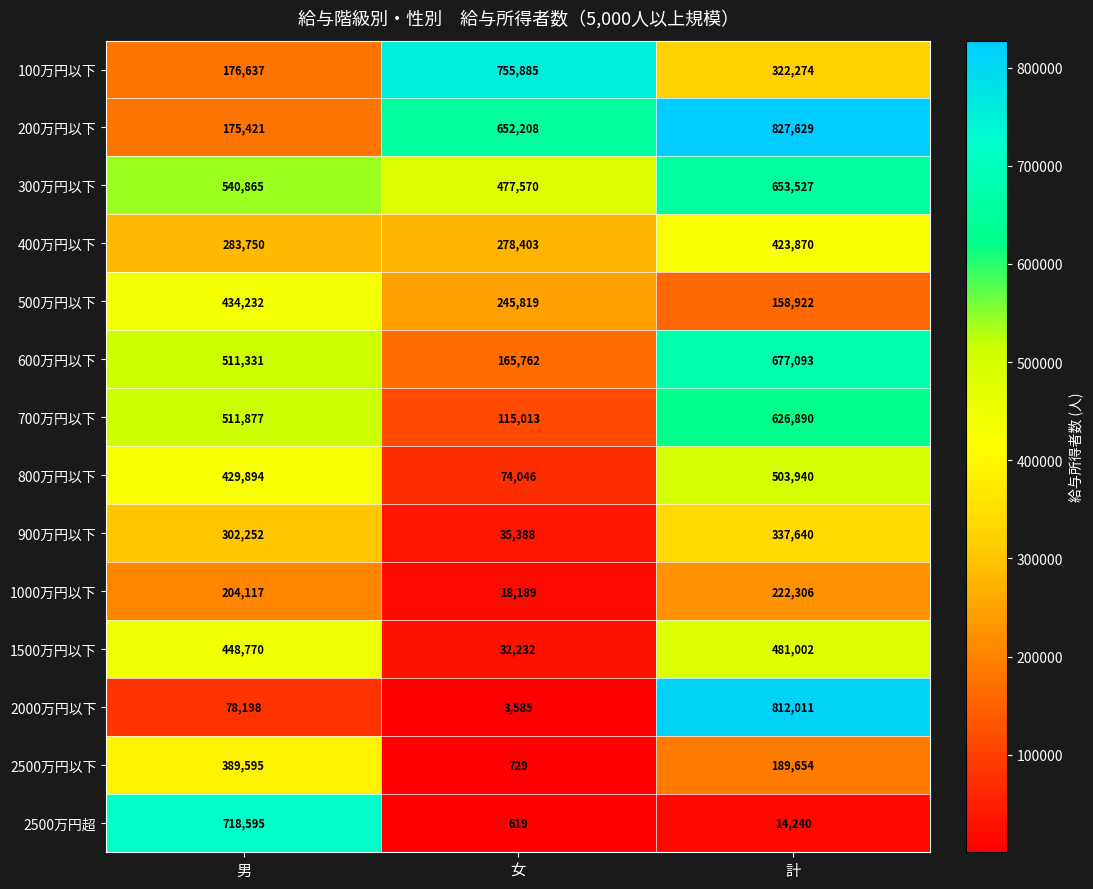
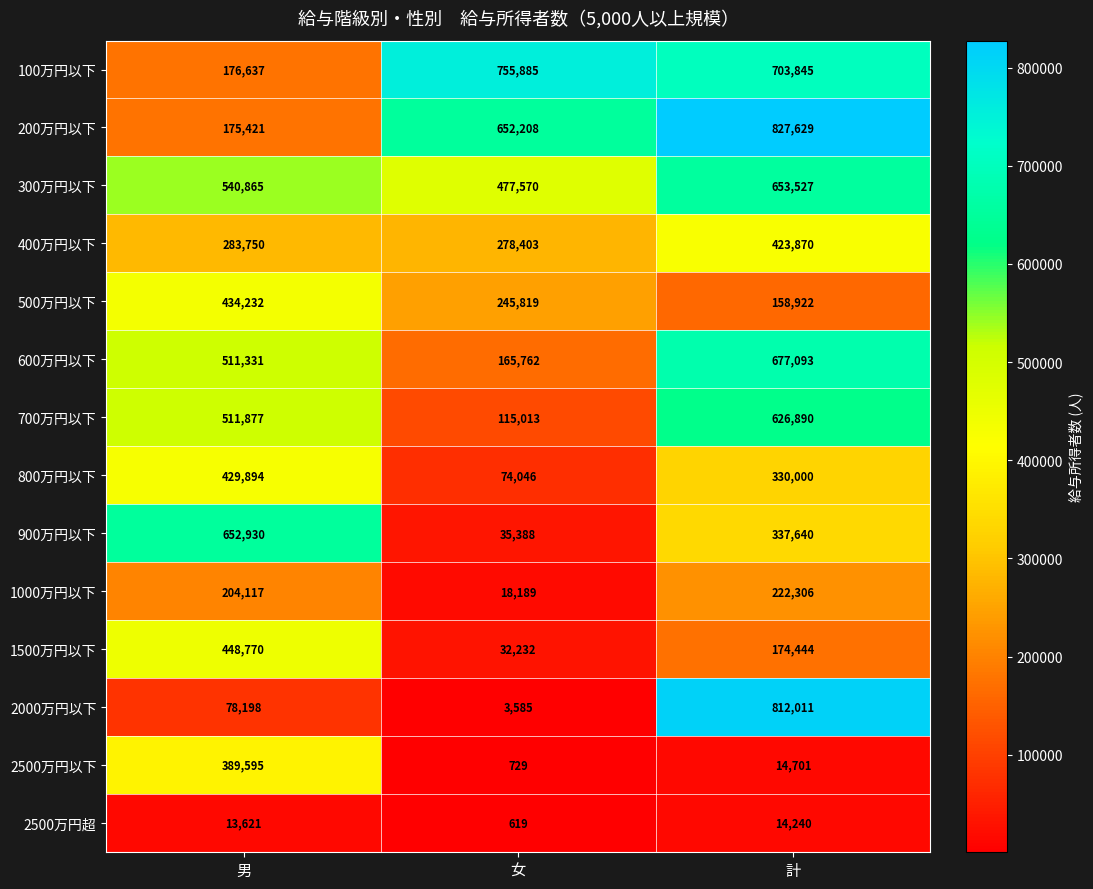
  {
    "100万円以下": {
      "男": "176,637",
      "女": "755,885",
-     "計": "322,274"
+     "計": "703,845"
    },
    "200万円以下": {
      "男": "175,421",
      "女": "652,208",
      "計": "827,629"
    },
    "300万円以下": {
      "男": "540,865",
      "女": "477,570",
      "計": "653,527"
    },
    "400万円以下": {
      "男": "283,750",
      "女": "278,403",
      "計": "423,870"
    },
    "500万円以下": {
      "男": "434,232",
      "女": "245,819",
      "計": "158,922"
    },
    "600万円以下": {
      "男": "511,331",
      "女": "165,762",
      "計": "677,093"
    },
    "700万円以下": {
      "男": "511,877",
      "女": "115,013",
      "計": "626,890"
    },
    "800万円以下": {
      "男": "429,894",
      "女": "74,046",
-     "計": "503,940"
+     "計": "330,000"
    },
    "900万円以下": {
-     "男": "302,252",
+     "男": "652,930",
      "女": "35,388",
      "計": "337,640"
    },
    "1000万円以下": {
      "男": "204,117",
      "女": "18,189",
      "計": "222,306"
    },
    "1500万円以下": {
      "男": "448,770",
      "女": "32,232",
-     "計": "481,002"
+     "計": "174,444"
    },
    "2000万円以下": {
      "男": "78,198",
      "女": "3,585",
      "計": "812,011"
    },
    "2500万円以下": {
      "男": "389,595",
      "女": "729",
-     "計": "189,654"
+     "計": "14,701"
    },
    "2500万円超": {
-     "男": "718,595",
+     "男": "13,621",
      "女": "619",
      "計": "14,240"
    }
  }
